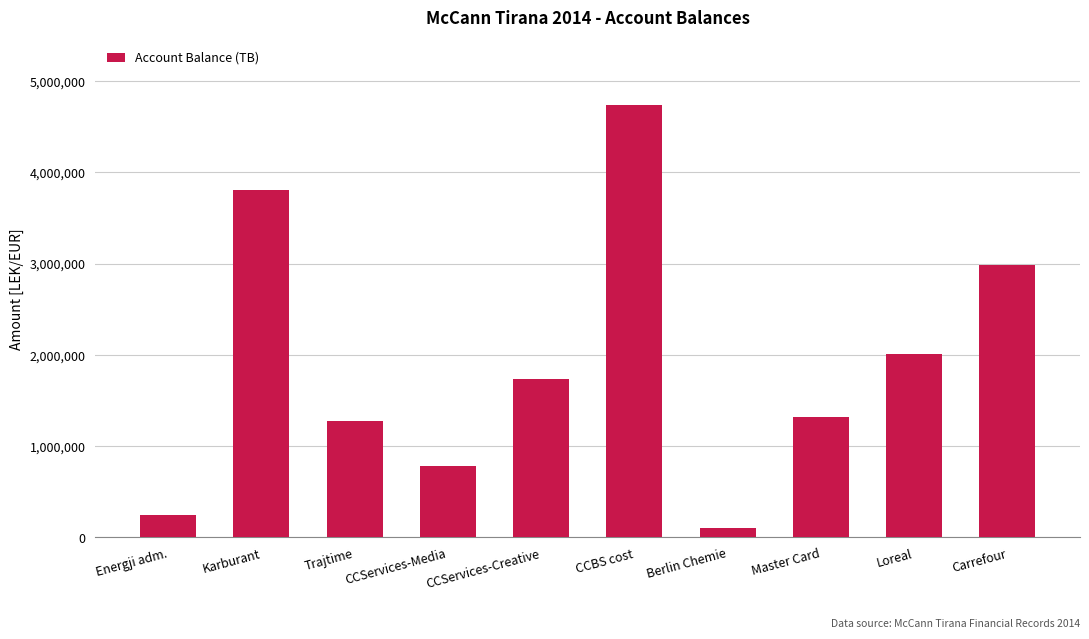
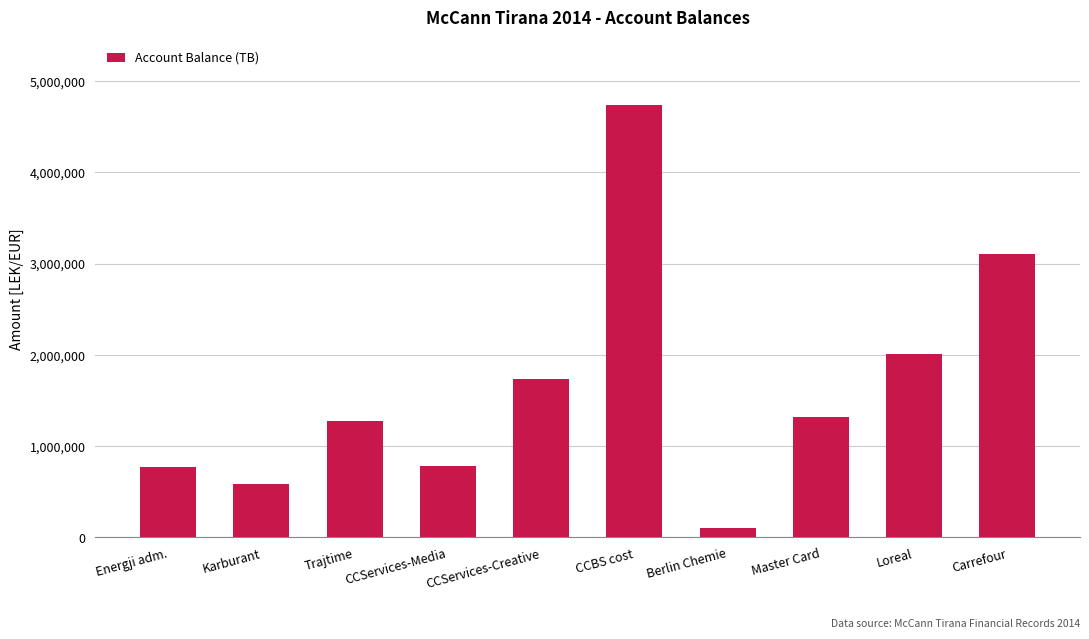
  {
-   "Energji adm.": "300,000",
-   "Karburant": "3,800,000",
+   "Energji adm.": "800,000",
+   "Karburant": "600,000",
    "Trajtime": "1,300,000",
    "CCServices-Media": "800,000",
    "CCServices-Creative": "1,700,000",
    "CCBS cost": "4,700,000",
    "Berlin Chemie": "100,000",
    "Master Card": "1,300,000",
    "Loreal": "2,000,000",
-   "Carrefour": "3,000,000"
+   "Carrefour": "3,100,000"
  }
